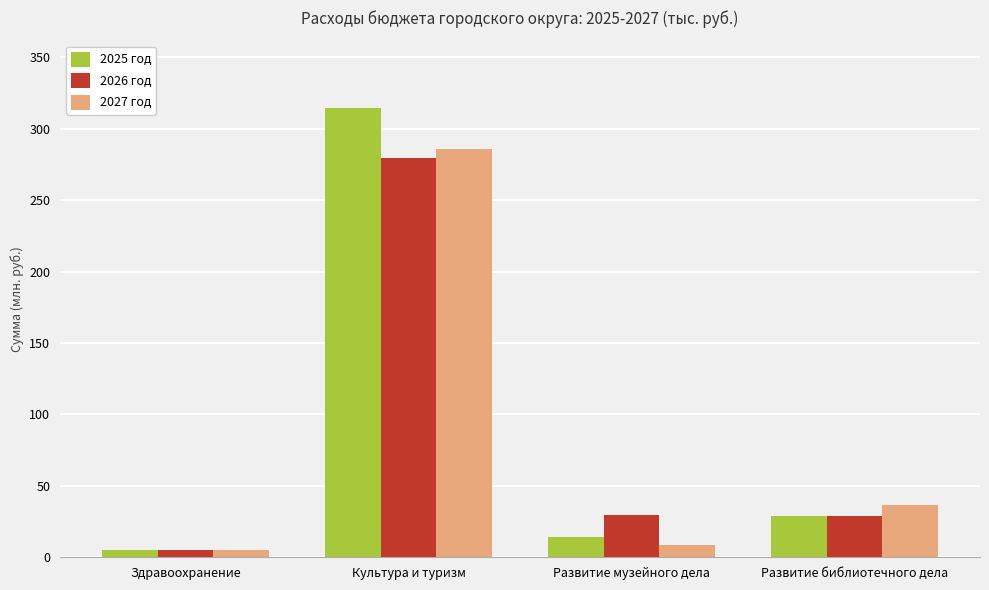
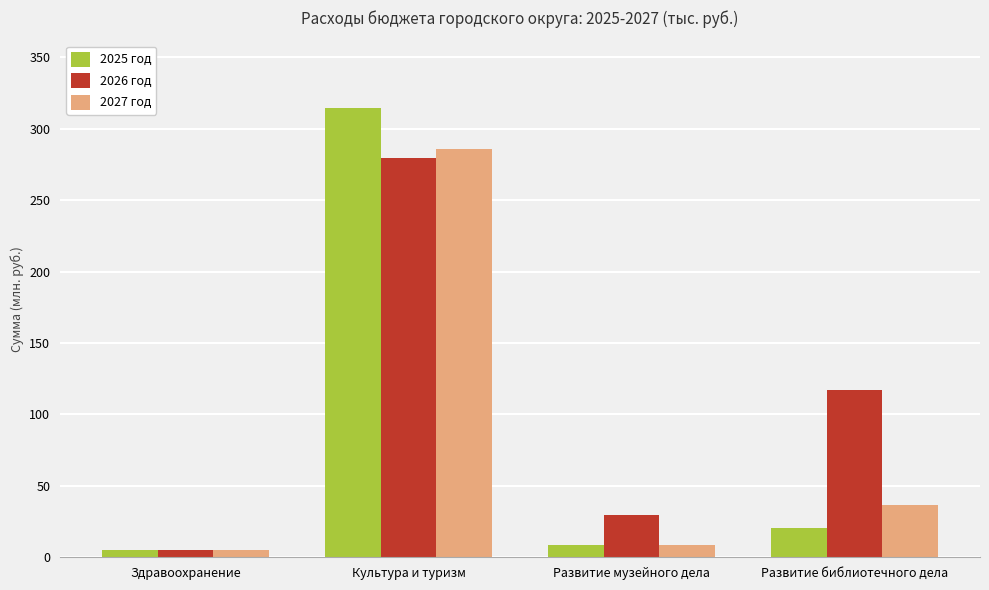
  {
    "2025 год": {
      "Здравоохранение": 5,
      "Культура и туризм": 315,
-     "Развитие музейного дела": 14,
-     "Развитие библиотечного дела": 29
+     "Развитие музейного дела": 9,
+     "Развитие библиотечного дела": 21
    },
    "2026 год": {
      "Здравоохранение": 5,
      "Культура и туризм": 279,
      "Развитие музейного дела": 30,
-     "Развитие библиотечного дела": 29
+     "Развитие библиотечного дела": 117
    },
    "2027 год": {
      "Здравоохранение": 5,
      "Культура и туризм": 286,
      "Развитие музейного дела": 8,
      "Развитие библиотечного дела": 37
    }
  }
